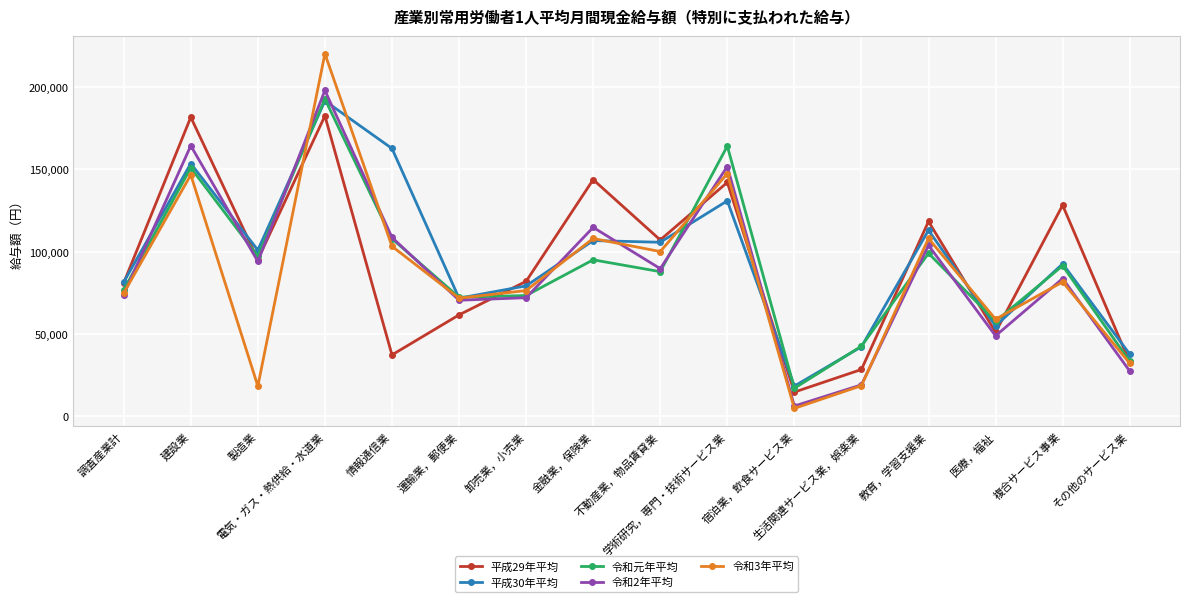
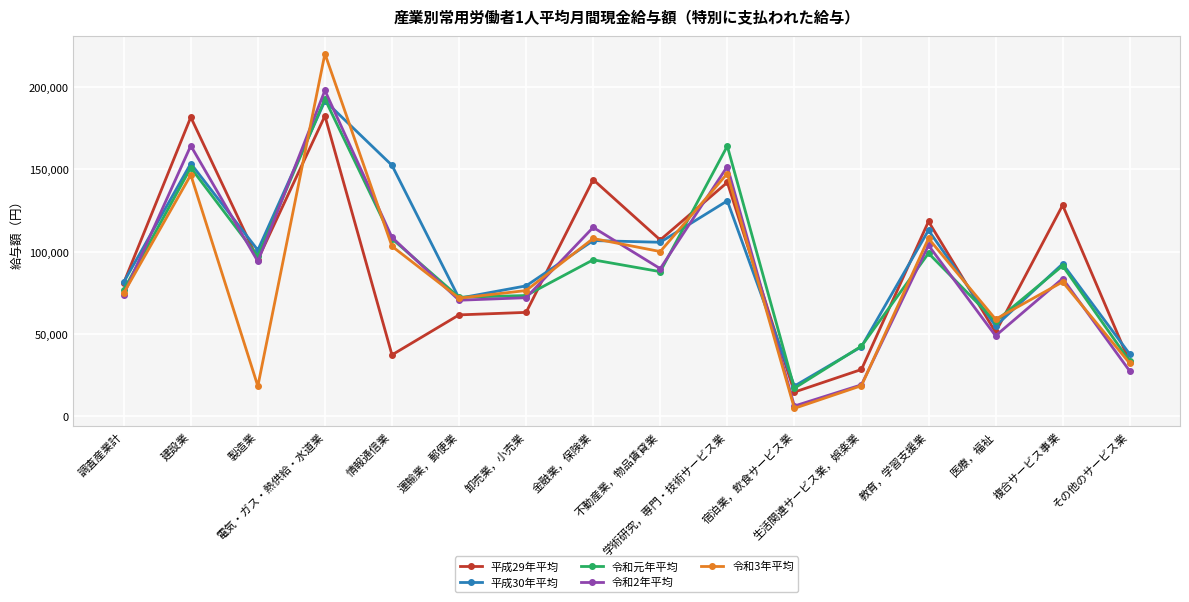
  {
    "平成29年平均": {
      "建設業": "182,000",
      "電気・ガス・熱供給・水道業": "182,000",
      "情報通信業": "37,000",
      "運輸業，郵便業": "62,000",
-     "卸売業，小売業": "82,000",
+     "卸売業，小売業": "63,000",
      "金融業，保険業": "144,000",
      "学術研究，専門・技術サービス業": "142,000",
      "宿泊業，飲食サービス業": "15,000",
      "生活関連サービス業，娯楽業": "28,000",
      "教育，学習支援業": "118,000",
      "医療，福祉": "51,000",
      "複合サービス事業": "128,000"
    },
    "平成30年平均": {
      "建設業": "154,000",
      "製造業": "101,000",
-     "情報通信業": "163,000",
+     "情報通信業": "152,000",
      "卸売業，小売業": "79,000",
      "学術研究，専門・技術サービス業": "131,000",
      "教育，学習支援業": "113,000",
      "医療，福祉": "55,000",
      "その他のサービス業": "38,000"
    },
    "令和元年平均": {
      "調査産業計": "77,000",
      "建設業": "151,000",
      "製造業": "97,000",
      "金融業，保険業": "95,000",
      "不動産業，物品賃貸業": "88,000",
      "学術研究，専門・技術サービス業": "164,000",
      "教育，学習支援業": "99,000"
    },
    "令和2年平均": {
      "建設業": "164,000",
      "電気・ガス・熱供給・水道業": "198,000",
      "金融業，保険業": "115,000",
      "不動産業，物品賃貸業": "90,000",
      "学術研究，専門・技術サービス業": "152,000",
      "教育，学習支援業": "104,000",
      "医療，福祉": "49,000",
      "複合サービス事業": "84,000",
      "その他のサービス業": "28,000"
    },
    "令和3年平均": {
      "建設業": "147,000",
      "製造業": "18,000",
      "電気・ガス・熱供給・水道業": "220,000",
      "情報通信業": "103,000",
      "卸売業，小売業": "76,000",
      "不動産業，物品賃貸業": "100,000",
      "学術研究，専門・技術サービス業": "147,000",
      "教育，学習支援業": "108,000",
      "複合サービス事業": "82,000"
    }
  }
